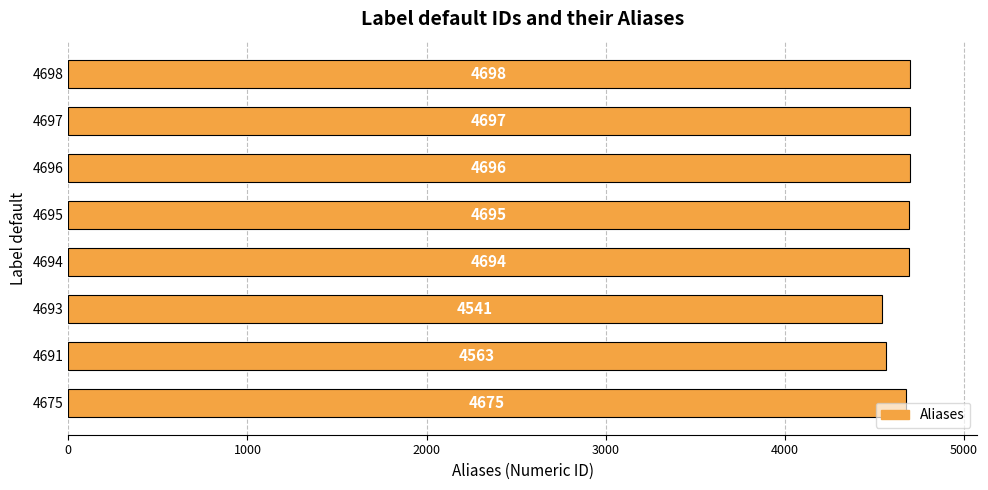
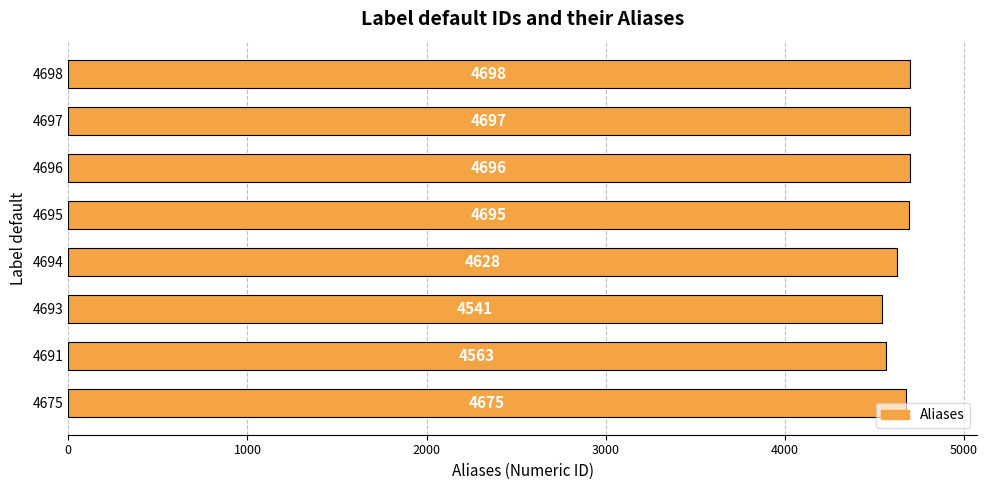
  {
    "4698": 4698,
    "4697": 4697,
    "4696": 4696,
    "4695": 4695,
-   "4694": 4694,
+   "4694": 4628,
    "4693": 4541,
    "4691": 4563
  }
